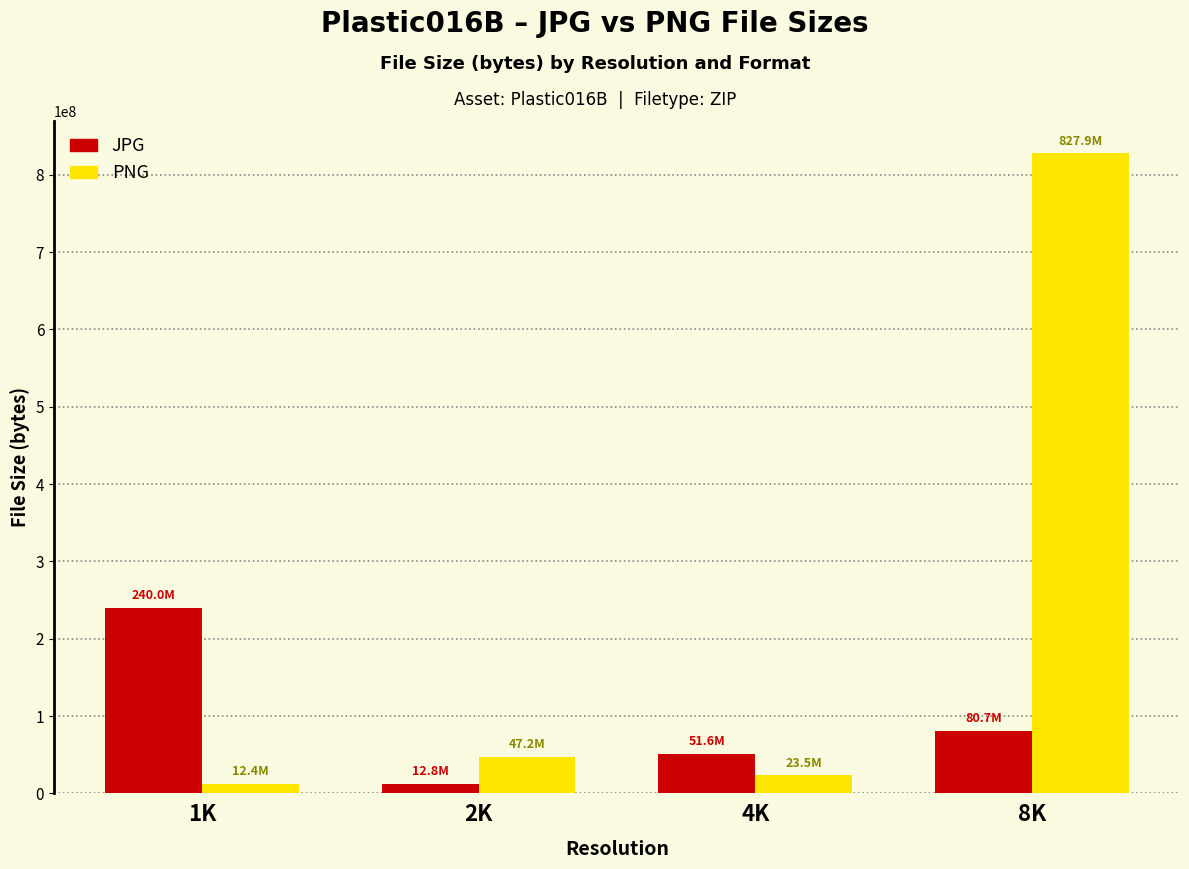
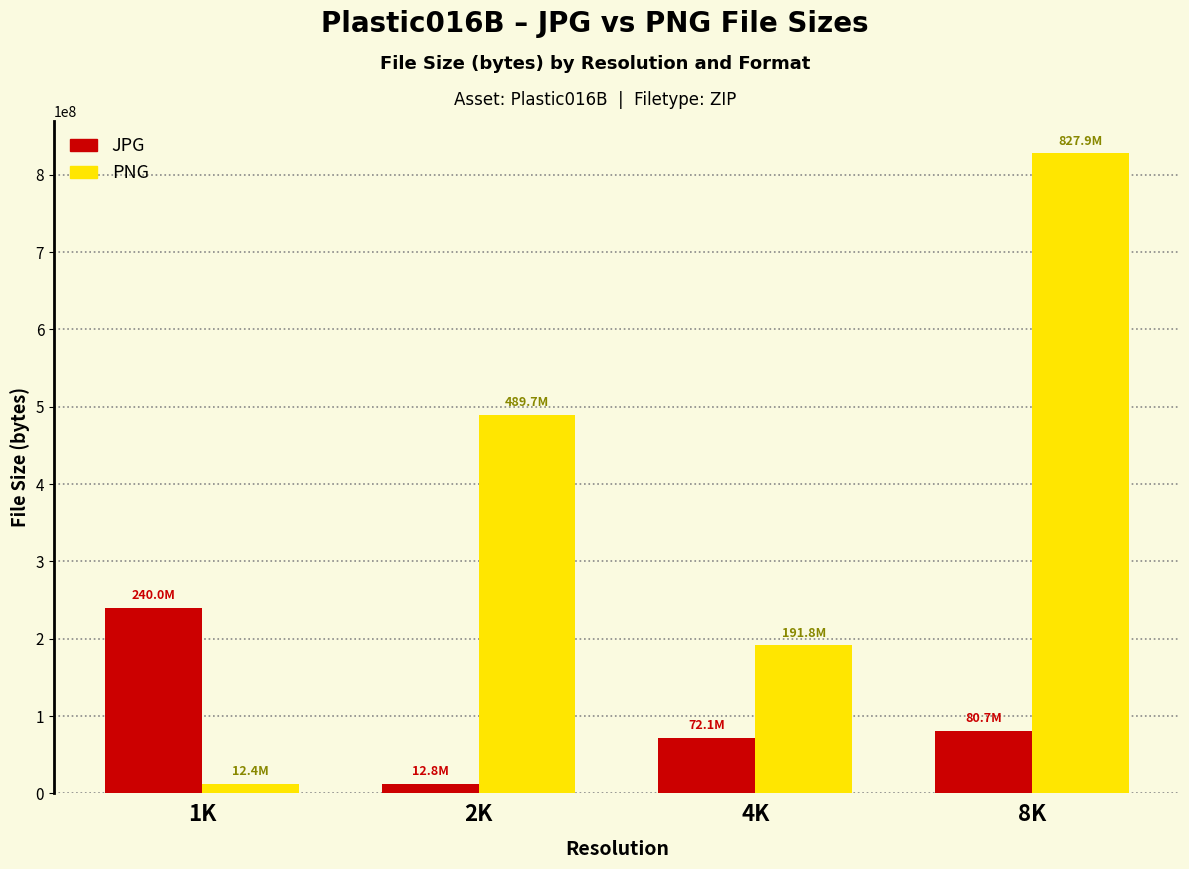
  {
    "JPG": {
      "1K": "240.0M",
      "2K": "12.8M",
-     "4K": "51.6M",
+     "4K": "72.1M",
      "8K": "80.7M"
    },
    "PNG": {
      "1K": "12.4M",
-     "2K": "47.2M",
-     "4K": "23.5M",
+     "2K": "489.7M",
+     "4K": "191.8M",
      "8K": "827.9M"
    }
  }
